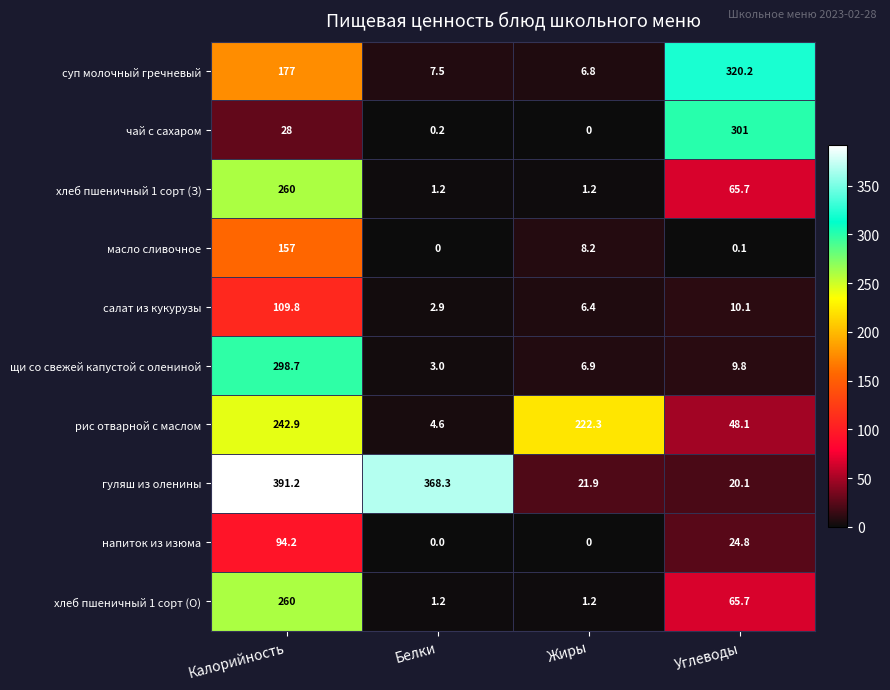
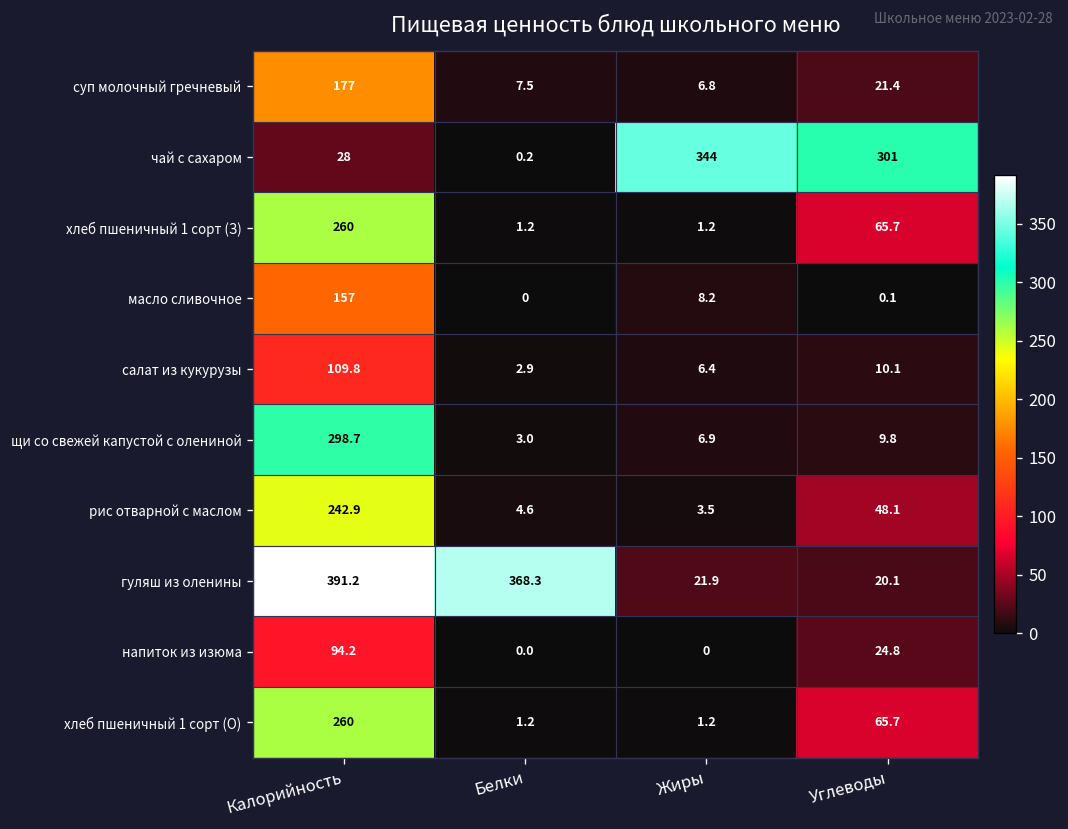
  {
    "суп молочный гречневый": {
      "Калорийность": 177,
      "Белки": 7.5,
      "Жиры": 6.8,
-     "Углеводы": 320.2
+     "Углеводы": 21.4
    },
    "чай с сахаром": {
      "Калорийность": 28,
      "Белки": 0.2,
-     "Жиры": 0,
+     "Жиры": 344,
      "Углеводы": 301
    },
    "хлеб пшеничный 1 сорт (З)": {
      "Калорийность": 260,
      "Белки": 1.2,
      "Жиры": 1.2,
      "Углеводы": 65.7
    },
    "масло сливочное": {
      "Калорийность": 157,
      "Белки": 0,
      "Жиры": 8.2,
      "Углеводы": 0.1
    },
    "салат из кукурузы": {
      "Калорийность": 109.8,
      "Белки": 2.9,
      "Жиры": 6.4,
      "Углеводы": 10.1
    },
    "щи со свежей капустой с олениной": {
      "Калорийность": 298.7,
      "Белки": 3.0,
      "Жиры": 6.9,
      "Углеводы": 9.8
    },
    "рис отварной с маслом": {
      "Калорийность": 242.9,
      "Белки": 4.6,
-     "Жиры": 222.3,
+     "Жиры": 3.5,
      "Углеводы": 48.1
    },
    "гуляш из оленины": {
      "Калорийность": 391.2,
      "Белки": 368.3,
      "Жиры": 21.9,
      "Углеводы": 20.1
    },
    "напиток из изюма": {
      "Калорийность": 94.2,
      "Белки": 0.0,
      "Жиры": 0,
      "Углеводы": 24.8
    },
    "хлеб пшеничный 1 сорт (О)": {
      "Калорийность": 260,
      "Белки": 1.2,
      "Жиры": 1.2,
      "Углеводы": 65.7
    }
  }
